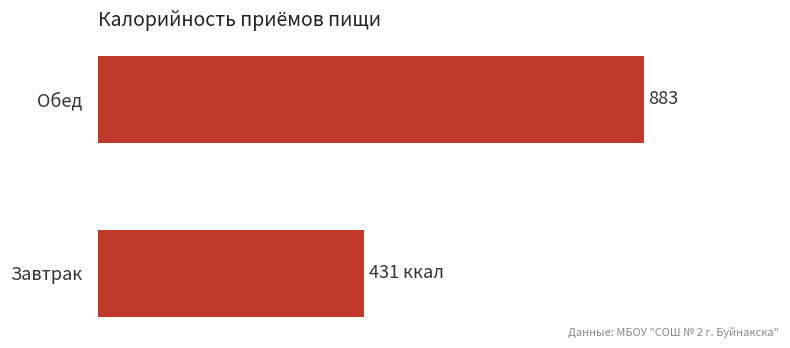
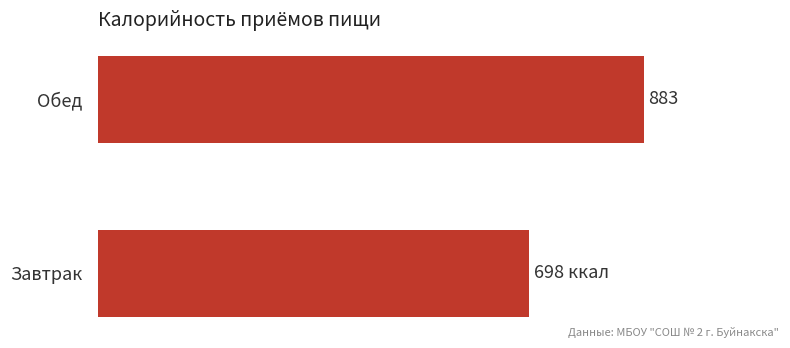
  {
    "Обед": 883,
-   "Завтрак": 431
+   "Завтрак": 698
  }
